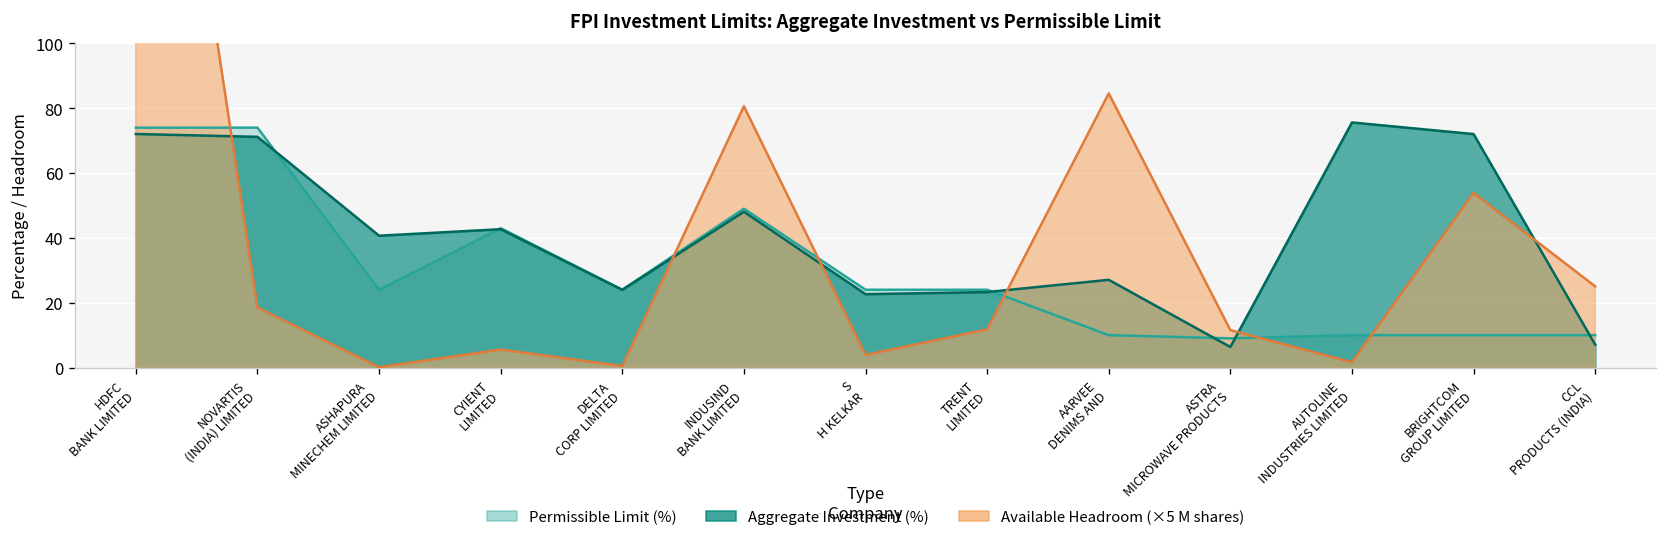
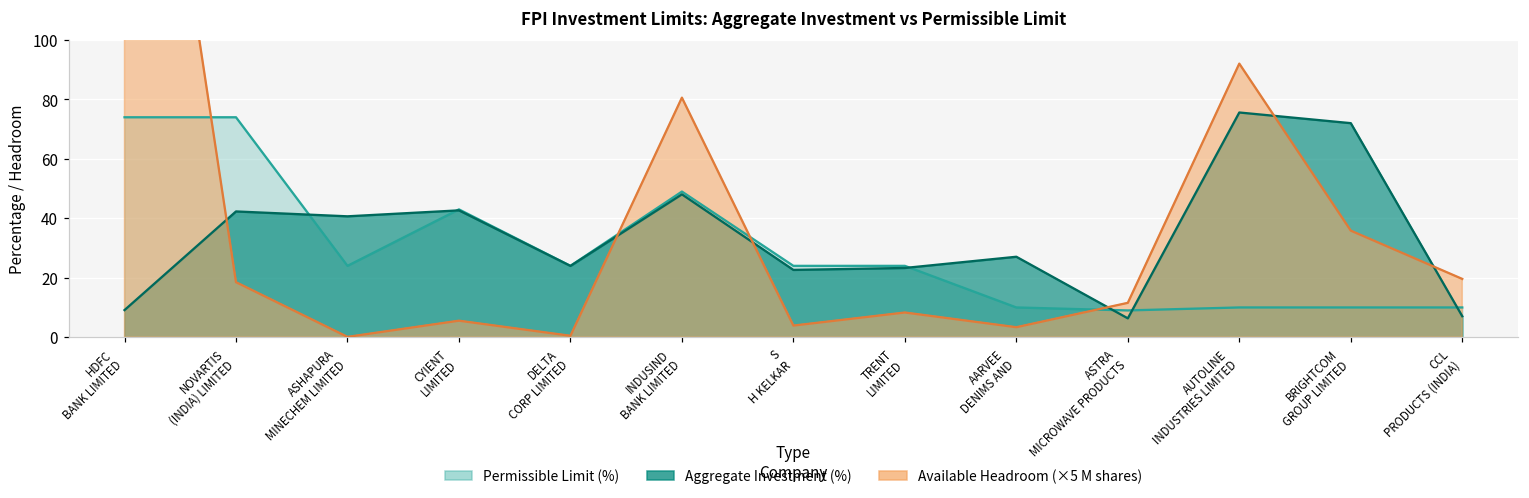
  {
    "Permissible Limit (%)": {
      "HDFC BANK LIMITED": 74,
      "NOVARTIS (INDIA) LIMITED": 74,
      "ASHAPURA MINECHEM LIMITED": 24,
      "S H KELKAR": 24,
      "AARVEE DENIMS AND": 10,
      "ASTRA MICROWAVE PRODUCTS": 9,
      "AUTOLINE INDUSTRIES LIMITED": 10,
      "BRIGHTCOM GROUP LIMITED": 10,
      "CCL PRODUCTS (INDIA)": 10
    },
    "Aggregate Investment (%)": {
-     "HDFC BANK LIMITED": 72,
-     "NOVARTIS (INDIA) LIMITED": 71,
+     "HDFC BANK LIMITED": 9,
+     "NOVARTIS (INDIA) LIMITED": 42,
      "ASHAPURA MINECHEM LIMITED": 41,
      "S H KELKAR": 23,
      "AARVEE DENIMS AND": 27,
      "ASTRA MICROWAVE PRODUCTS": 6,
      "AUTOLINE INDUSTRIES LIMITED": 76,
      "BRIGHTCOM GROUP LIMITED": 72,
      "CCL PRODUCTS (INDIA)": 7
    },
    "Available Headroom (×5 M shares)": {
      "NOVARTIS (INDIA) LIMITED": 19,
      "ASHAPURA MINECHEM LIMITED": 0,
      "CYIENT LIMITED": 6,
      "DELTA CORP LIMITED": 0,
      "INDUSIND BANK LIMITED": 81,
      "S H KELKAR": 4,
-     "TRENT LIMITED": 12,
-     "AARVEE DENIMS AND": 85,
+     "TRENT LIMITED": 8,
+     "AARVEE DENIMS AND": 3,
      "ASTRA MICROWAVE PRODUCTS": 12,
-     "AUTOLINE INDUSTRIES LIMITED": 2,
-     "BRIGHTCOM GROUP LIMITED": 54,
-     "CCL PRODUCTS (INDIA)": 25
+     "AUTOLINE INDUSTRIES LIMITED": 92,
+     "BRIGHTCOM GROUP LIMITED": 36,
+     "CCL PRODUCTS (INDIA)": 20
    }
  }
